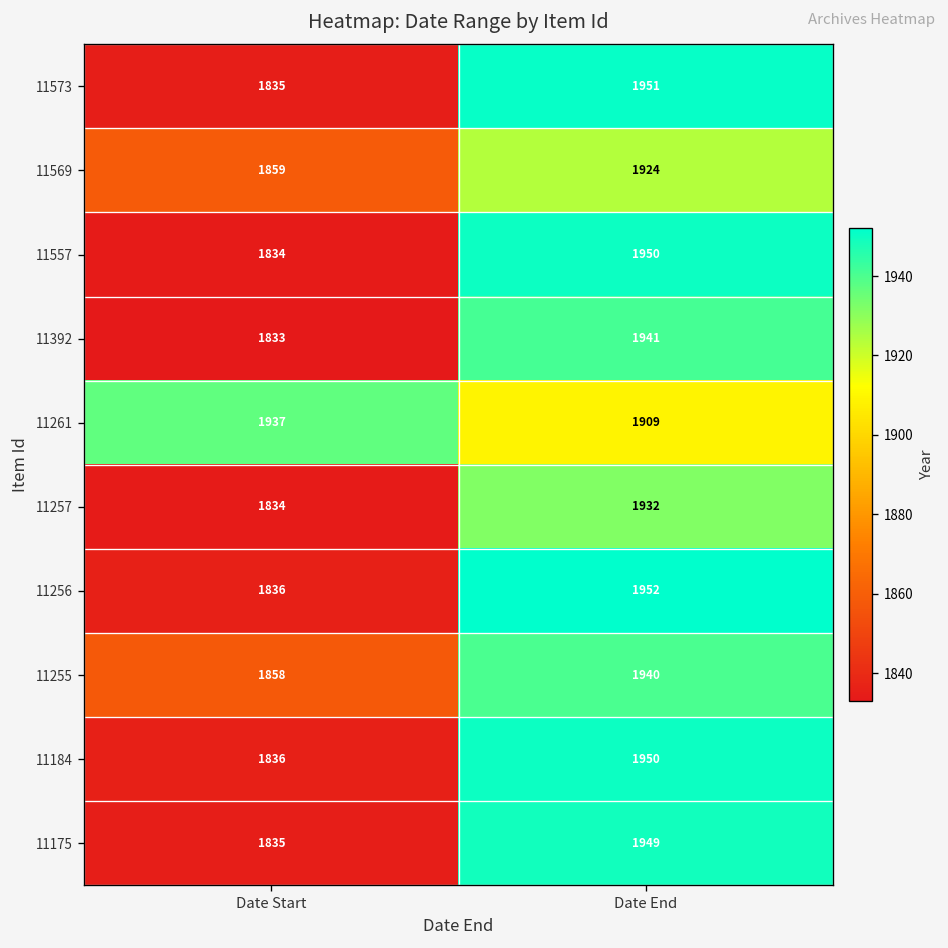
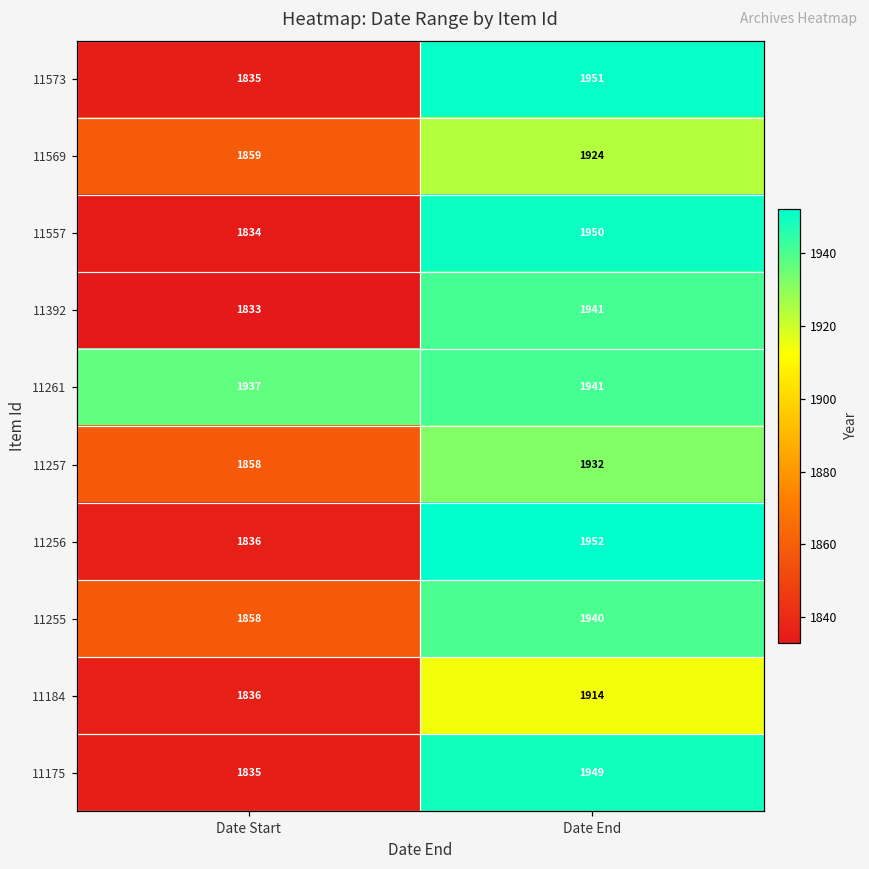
  {
    "11573": {
      "Date Start": 1835,
      "Date End": 1951
    },
    "11569": {
      "Date Start": 1859,
      "Date End": 1924
    },
    "11557": {
      "Date Start": 1834,
      "Date End": 1950
    },
    "11392": {
      "Date Start": 1833,
      "Date End": 1941
    },
    "11261": {
      "Date Start": 1937,
-     "Date End": 1909
+     "Date End": 1941
    },
    "11257": {
-     "Date Start": 1834,
+     "Date Start": 1858,
      "Date End": 1932
    },
    "11256": {
      "Date Start": 1836,
      "Date End": 1952
    },
    "11255": {
      "Date Start": 1858,
      "Date End": 1940
    },
    "11184": {
      "Date Start": 1836,
-     "Date End": 1950
+     "Date End": 1914
    },
    "11175": {
      "Date Start": 1835,
      "Date End": 1949
    }
  }
